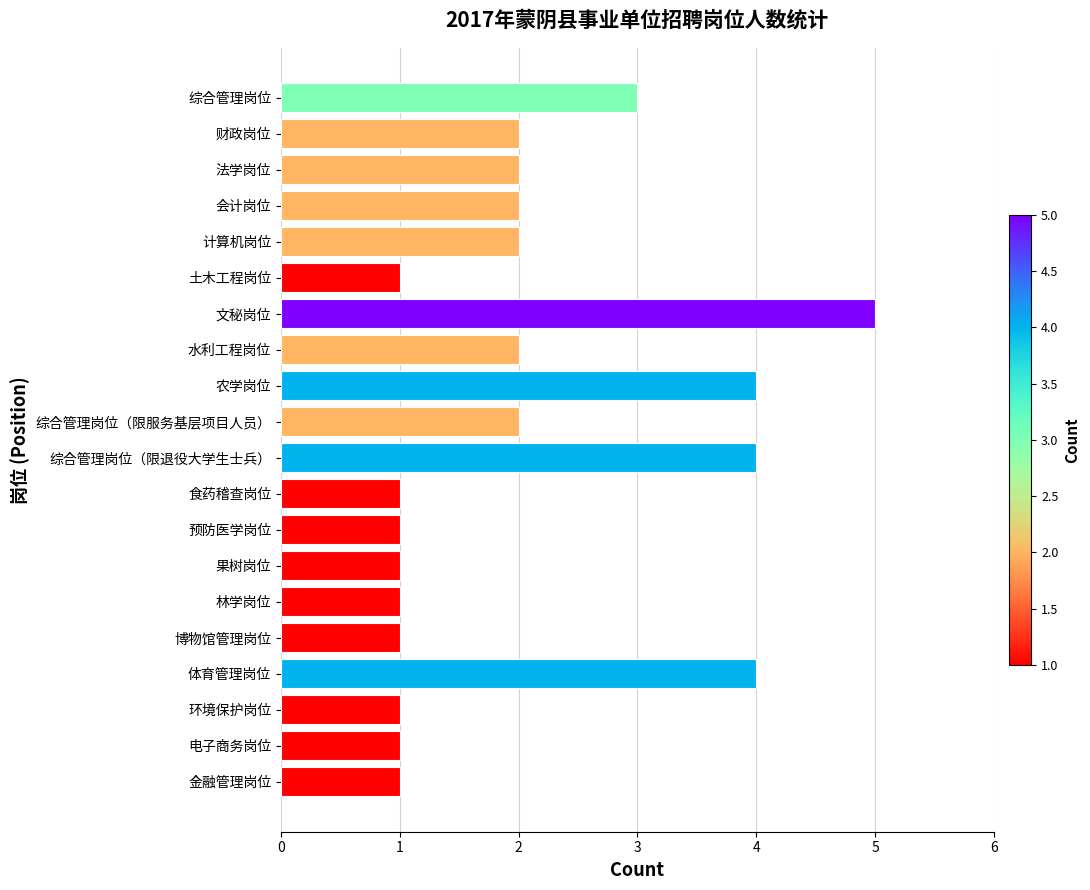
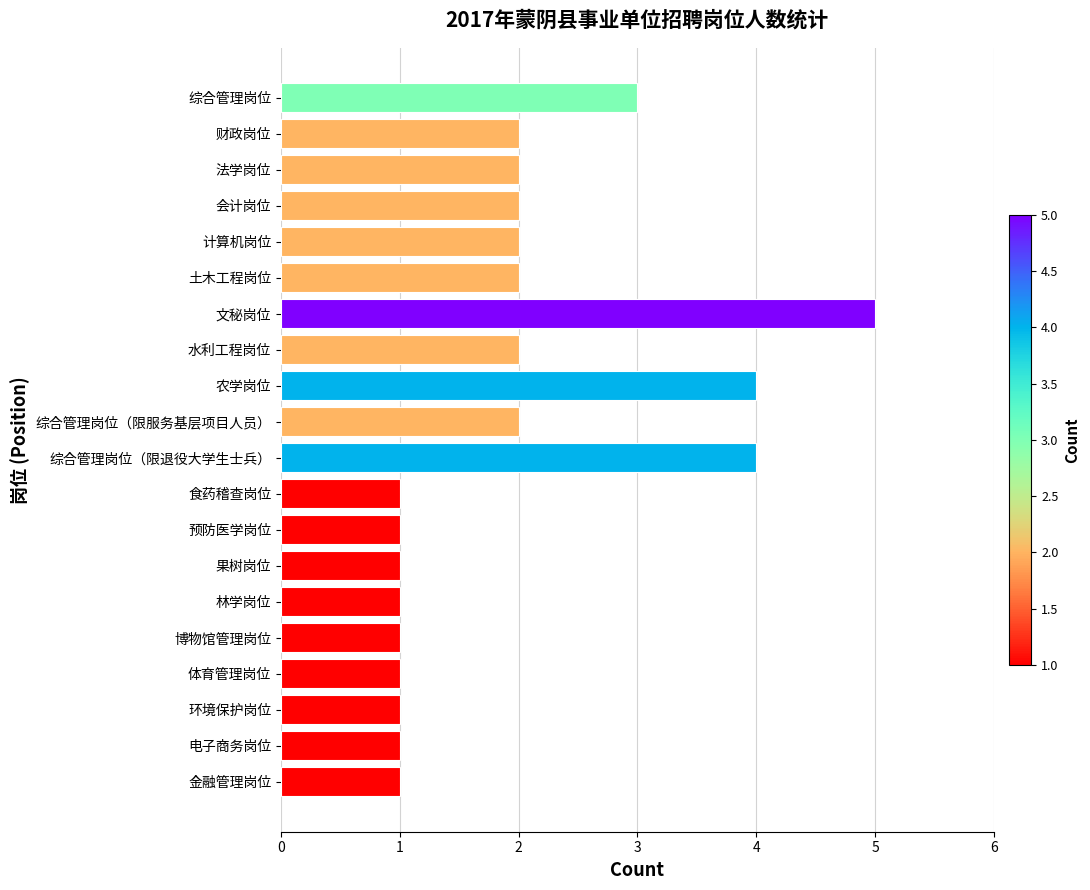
  {
    "综合管理岗位": 3,
    "财政岗位": 2,
    "法学岗位": 2,
    "会计岗位": 2,
    "计算机岗位": 2,
-   "土木工程岗位": 1,
+   "土木工程岗位": 2,
    "文秘岗位": 5,
    "水利工程岗位": 2,
    "农学岗位": 4,
    "综合管理岗位（限服务基层项目人员）": 2,
    "综合管理岗位（限退役大学生士兵）": 4,
    "食药稽查岗位": 1,
    "预防医学岗位": 1,
    "果树岗位": 1,
    "林学岗位": 1,
    "博物馆管理岗位": 1,
-   "体育管理岗位": 4,
+   "体育管理岗位": 1,
    "环境保护岗位": 1,
    "电子商务岗位": 1,
    "金融管理岗位": 1
  }
